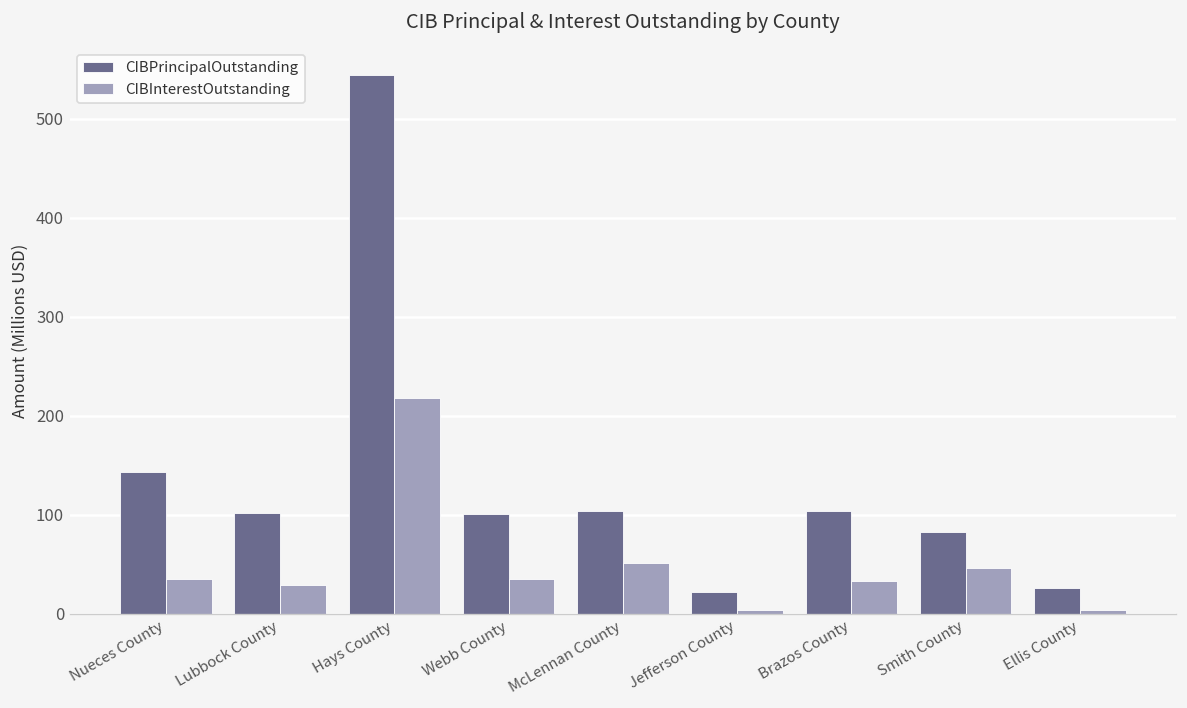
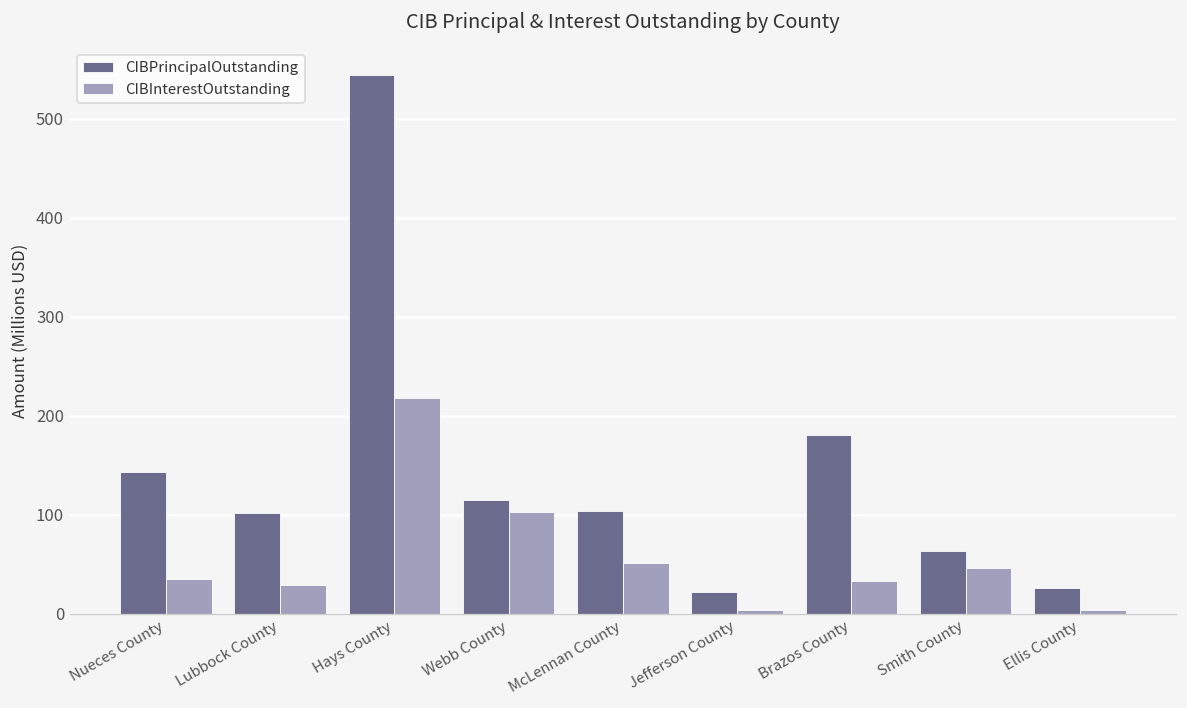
  {
    "CIBPrincipalOutstanding": {
      "Nueces County": 140,
      "Lubbock County": 100,
      "Hays County": 540,
-     "Webb County": 100,
+     "Webb County": 110,
      "McLennan County": 100,
      "Jefferson County": 20,
-     "Brazos County": 100,
-     "Smith County": 80,
+     "Brazos County": 180,
+     "Smith County": 60,
      "Ellis County": 30
    },
    "CIBInterestOutstanding": {
      "Nueces County": 30,
      "Lubbock County": 30,
      "Hays County": 220,
-     "Webb County": 40,
+     "Webb County": 100,
      "McLennan County": 50,
      "Jefferson County": 0,
      "Brazos County": 30,
      "Smith County": 50,
      "Ellis County": 0
    }
  }
